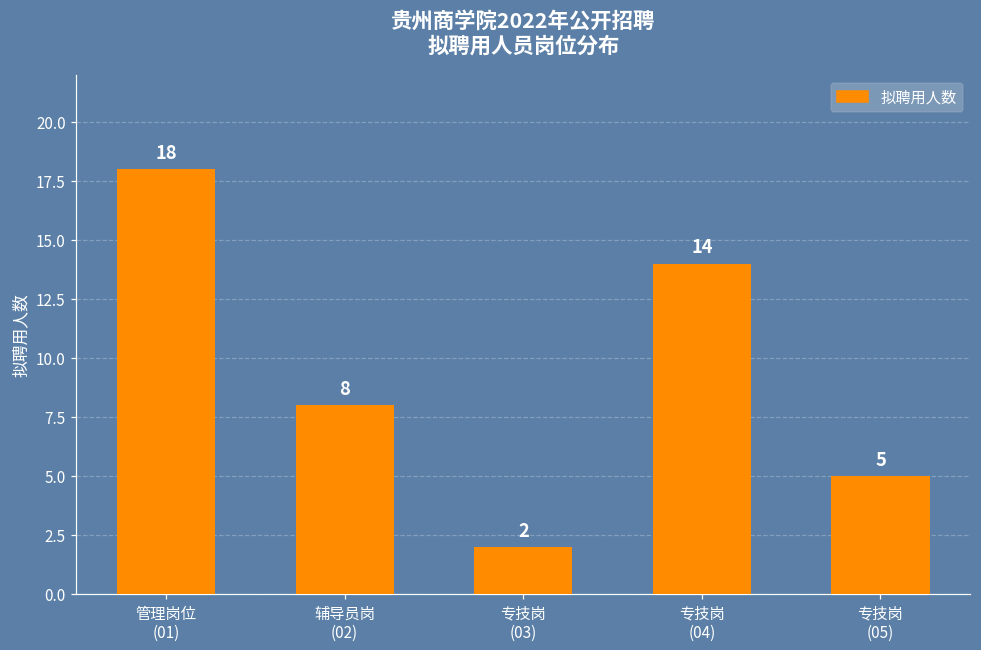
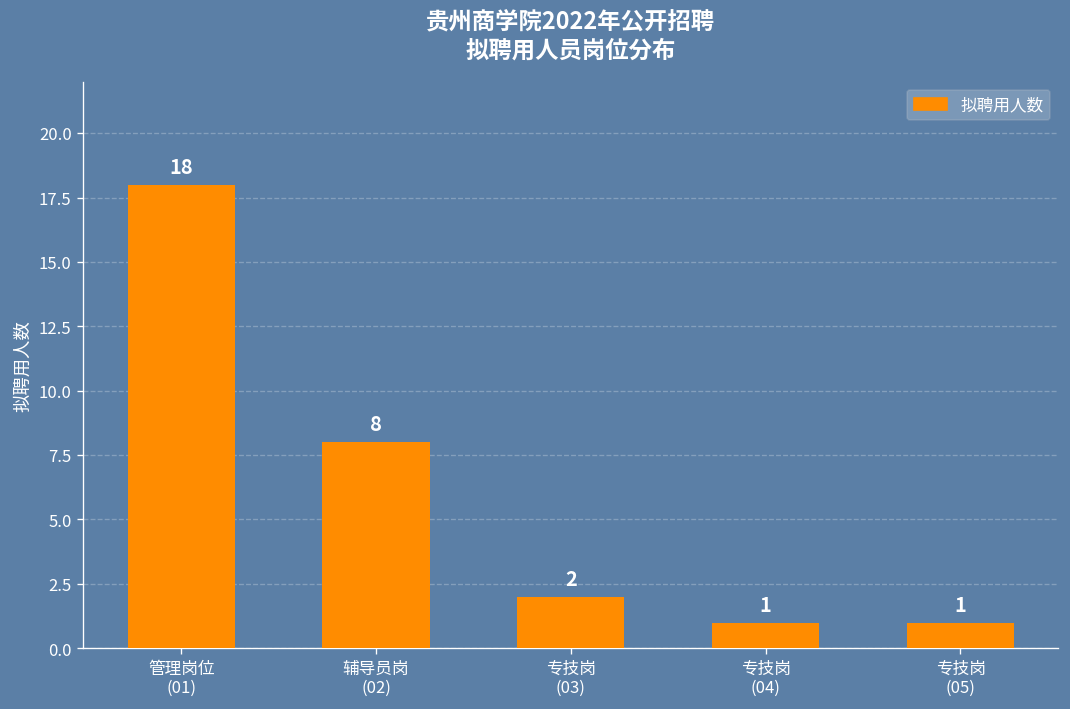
  {
    "管理岗位 (01)": 18,
    "辅导员岗 (02)": 8,
    "专技岗 (03)": 2,
-   "专技岗 (04)": 14,
-   "专技岗 (05)": 5
+   "专技岗 (04)": 1,
+   "专技岗 (05)": 1
  }
